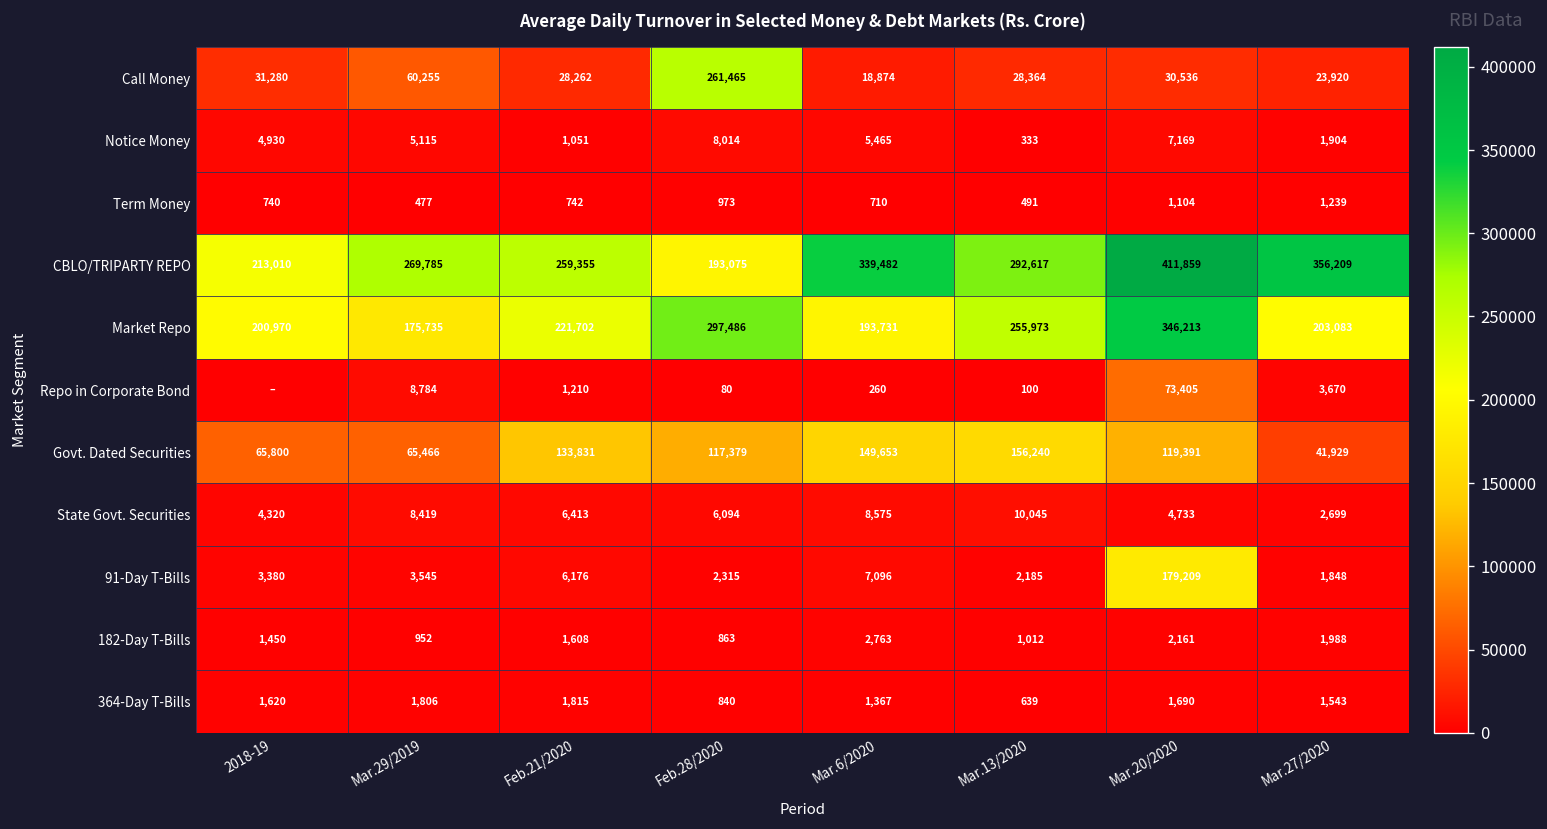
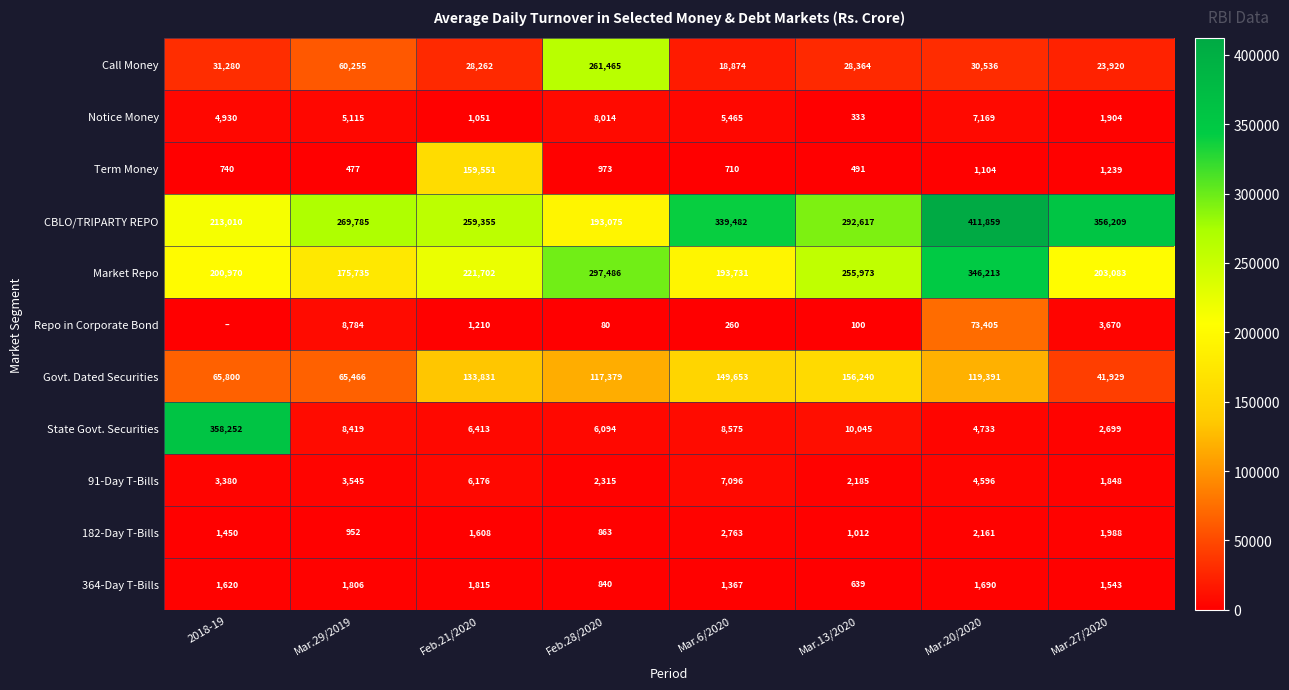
  {
    "Call Money": {
      "2018-19": "31,280",
      "Mar.29/2019": "60,255",
      "Feb.21/2020": "28,262",
      "Feb.28/2020": "261,465",
      "Mar.6/2020": "18,874",
      "Mar.13/2020": "28,364",
      "Mar.20/2020": "30,536",
      "Mar.27/2020": "23,920"
    },
    "Notice Money": {
      "2018-19": "4,930",
      "Mar.29/2019": "5,115",
      "Feb.21/2020": "1,051",
      "Feb.28/2020": "8,014",
      "Mar.6/2020": "5,465",
      "Mar.13/2020": "333",
      "Mar.20/2020": "7,169",
      "Mar.27/2020": "1,904"
    },
    "Term Money": {
      "2018-19": "740",
      "Mar.29/2019": "477",
-     "Feb.21/2020": "742",
+     "Feb.21/2020": "159,551",
      "Feb.28/2020": "973",
      "Mar.6/2020": "710",
      "Mar.13/2020": "491",
      "Mar.20/2020": "1,104",
      "Mar.27/2020": "1,239"
    },
    "CBLO/TRIPARTY REPO": {
      "2018-19": "213,010",
      "Mar.29/2019": "269,785",
      "Feb.21/2020": "259,355",
      "Feb.28/2020": "193,075",
      "Mar.6/2020": "339,482",
      "Mar.13/2020": "292,617",
      "Mar.20/2020": "411,859",
      "Mar.27/2020": "356,209"
    },
    "Market Repo": {
      "2018-19": "200,970",
      "Mar.29/2019": "175,735",
      "Feb.21/2020": "221,702",
      "Feb.28/2020": "297,486",
      "Mar.6/2020": "193,731",
      "Mar.13/2020": "255,973",
      "Mar.20/2020": "346,213",
      "Mar.27/2020": "203,083"
    },
    "Repo in Corporate Bond": {
      "Mar.29/2019": "8,784",
      "Feb.21/2020": "1,210",
      "Feb.28/2020": "80",
      "Mar.6/2020": "260",
      "Mar.13/2020": "100",
      "Mar.20/2020": "73,405",
      "Mar.27/2020": "3,670"
    },
    "Govt. Dated Securities": {
      "2018-19": "65,800",
      "Mar.29/2019": "65,466",
      "Feb.21/2020": "133,831",
      "Feb.28/2020": "117,379",
      "Mar.6/2020": "149,653",
      "Mar.13/2020": "156,240",
      "Mar.20/2020": "119,391",
      "Mar.27/2020": "41,929"
    },
    "State Govt. Securities": {
-     "2018-19": "4,320",
+     "2018-19": "358,252",
      "Mar.29/2019": "8,419",
      "Feb.21/2020": "6,413",
      "Feb.28/2020": "6,094",
      "Mar.6/2020": "8,575",
      "Mar.13/2020": "10,045",
      "Mar.20/2020": "4,733",
      "Mar.27/2020": "2,699"
    },
    "91-Day T-Bills": {
      "2018-19": "3,380",
      "Mar.29/2019": "3,545",
      "Feb.21/2020": "6,176",
      "Feb.28/2020": "2,315",
      "Mar.6/2020": "7,096",
      "Mar.13/2020": "2,185",
-     "Mar.20/2020": "179,209",
+     "Mar.20/2020": "4,596",
      "Mar.27/2020": "1,848"
    },
    "182-Day T-Bills": {
      "2018-19": "1,450",
      "Mar.29/2019": "952",
      "Feb.21/2020": "1,608",
      "Feb.28/2020": "863",
      "Mar.6/2020": "2,763",
      "Mar.13/2020": "1,012",
      "Mar.20/2020": "2,161",
      "Mar.27/2020": "1,988"
    },
    "364-Day T-Bills": {
      "2018-19": "1,620",
      "Mar.29/2019": "1,806",
      "Feb.21/2020": "1,815",
      "Feb.28/2020": "840",
      "Mar.6/2020": "1,367",
      "Mar.13/2020": "639",
      "Mar.20/2020": "1,690",
      "Mar.27/2020": "1,543"
    }
  }
